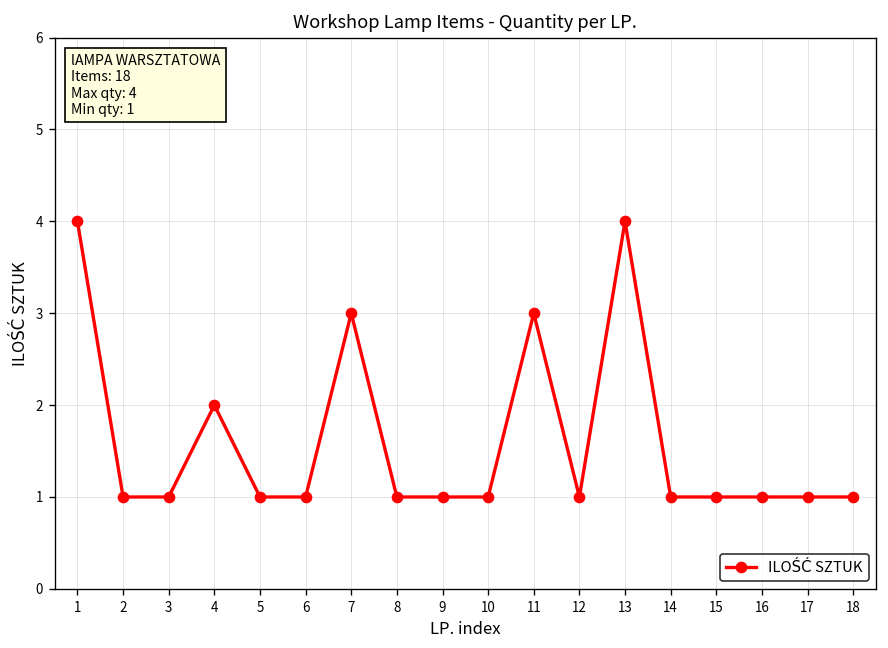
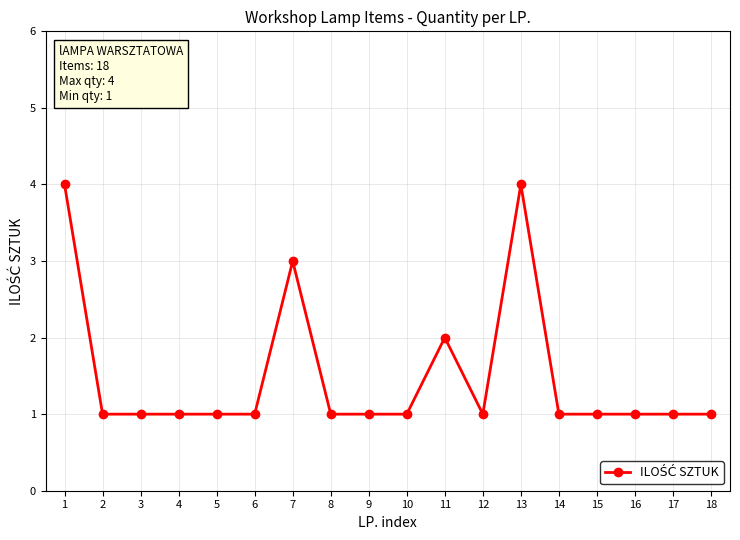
  {
    "1": 4,
    "2": 1,
    "3": 1,
-   "4": 2,
+   "4": 1,
    "5": 1,
    "6": 1,
    "7": 3,
    "8": 1,
    "9": 1,
    "10": 1,
-   "11": 3,
+   "11": 2,
    "12": 1,
    "13": 4,
    "14": 1,
    "15": 1,
    "16": 1,
    "17": 1,
    "18": 1
  }
